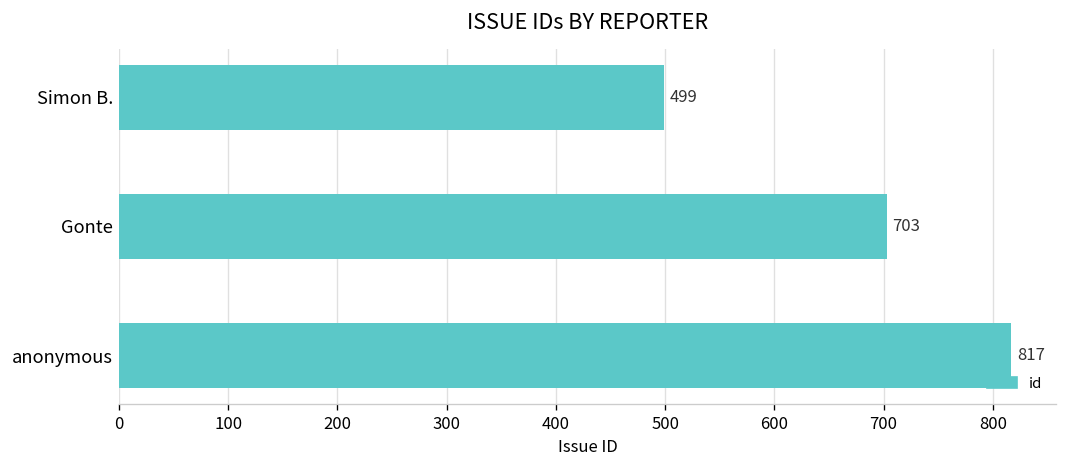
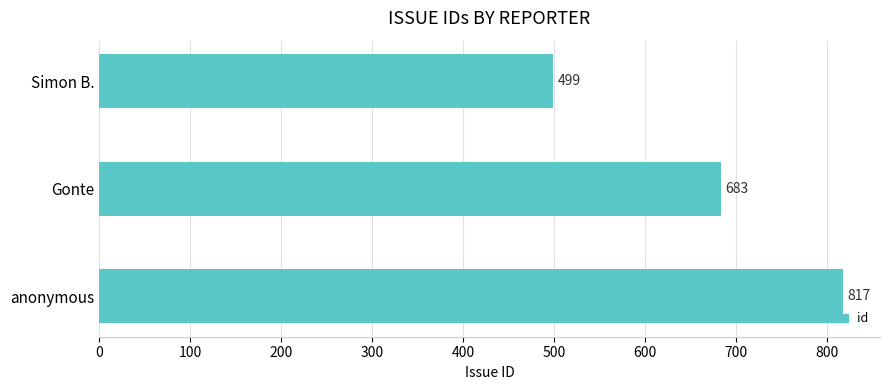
  {
    "Simon B.": 499,
-   "Gonte": 703,
+   "Gonte": 683,
    "anonymous": 817
  }
